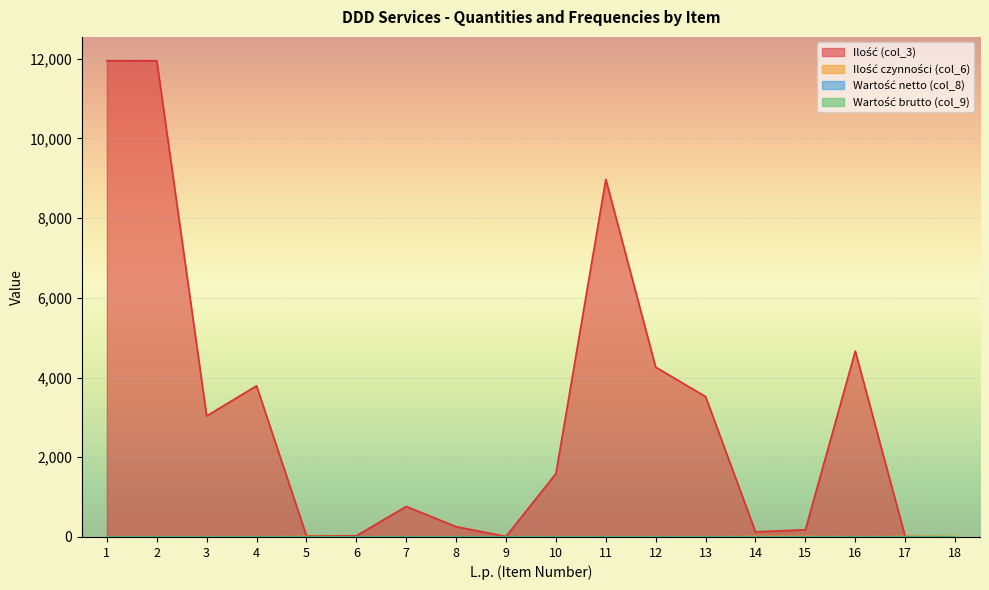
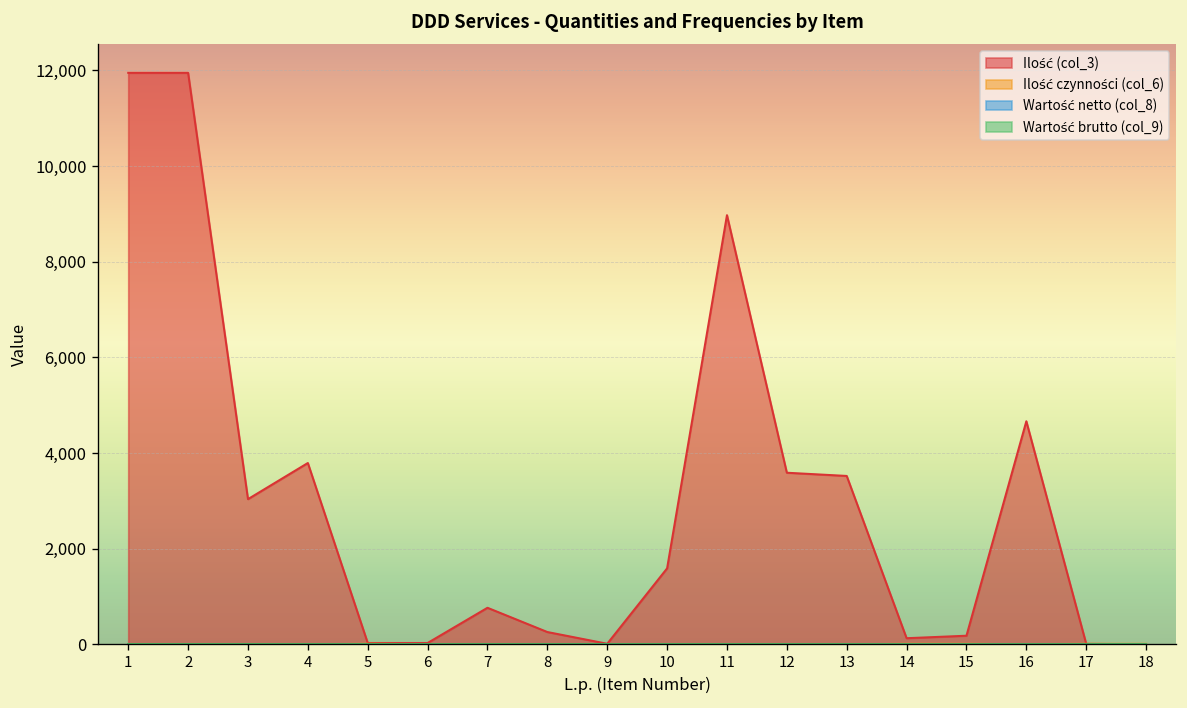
  {
    "Ilość (col_3)": {
      "1": "11,900",
      "2": "11,900",
      "3": "3,000",
      "4": "3,800",
      "7": "800",
      "8": "300",
      "10": "1,600",
      "11": "9,000",
-     "12": "4,300",
+     "12": "3,600",
      "13": "3,500",
      "14": "100",
      "15": "200",
      "16": "4,700"
    }
  }
